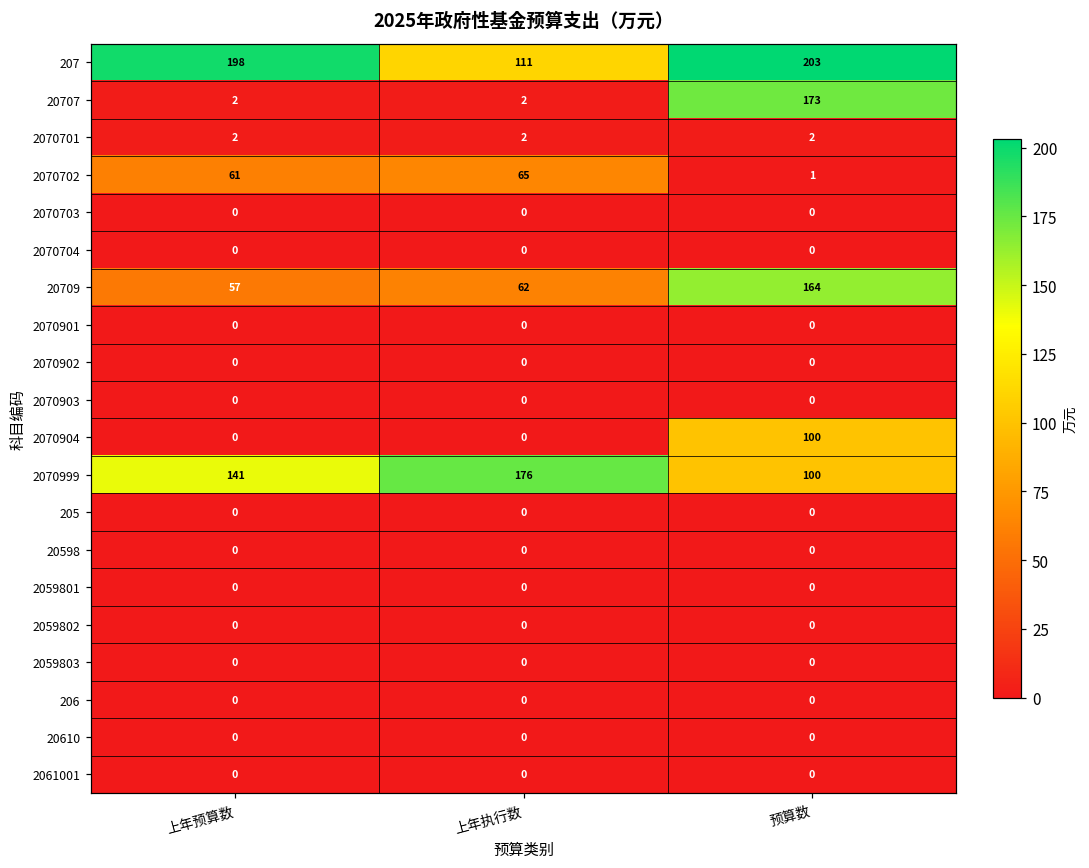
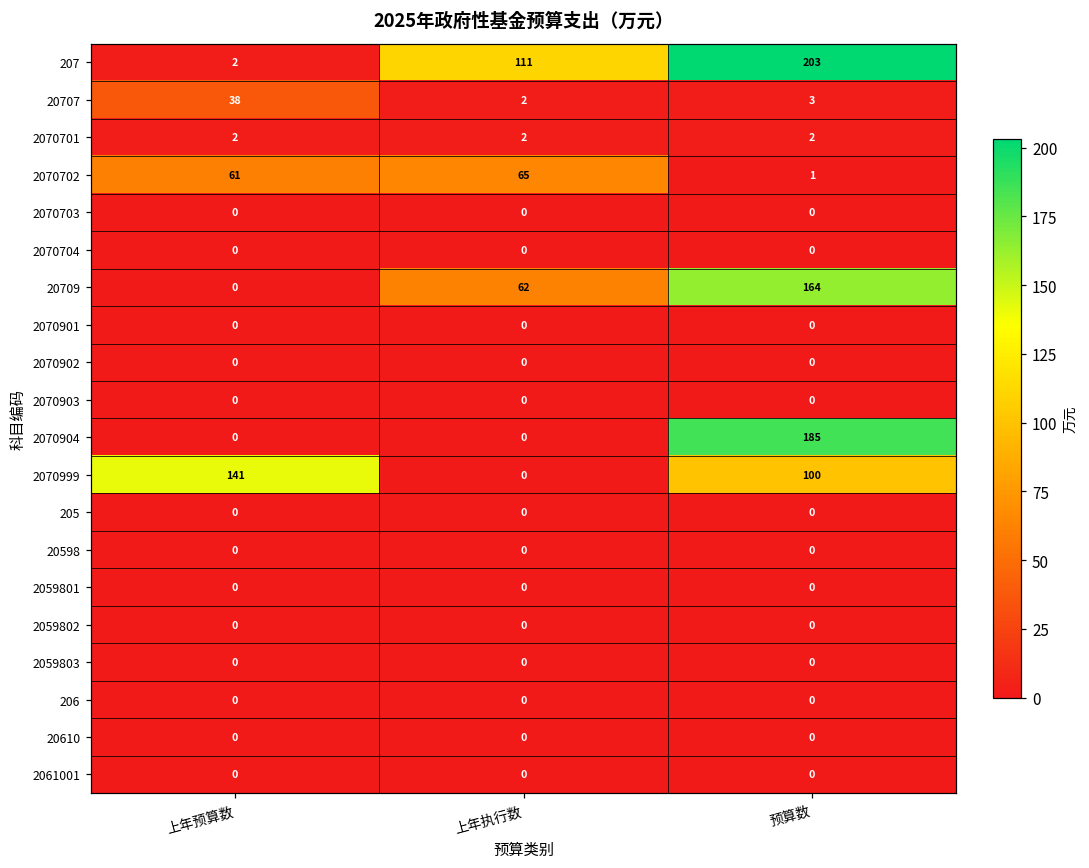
  {
    "207": {
-     "上年预算数": 198,
+     "上年预算数": 2,
      "上年执行数": 111,
      "预算数": 203
    },
    "20707": {
-     "上年预算数": 2,
+     "上年预算数": 38,
      "上年执行数": 2,
-     "预算数": 173
+     "预算数": 3
    },
    "2070701": {
      "上年预算数": 2,
      "上年执行数": 2,
      "预算数": 2
    },
    "2070702": {
      "上年预算数": 61,
      "上年执行数": 65,
      "预算数": 1
    },
    "2070703": {
      "上年预算数": 0,
      "上年执行数": 0,
      "预算数": 0
    },
    "2070704": {
      "上年预算数": 0,
      "上年执行数": 0,
      "预算数": 0
    },
    "20709": {
-     "上年预算数": 57,
+     "上年预算数": 0,
      "上年执行数": 62,
      "预算数": 164
    },
    "2070901": {
      "上年预算数": 0,
      "上年执行数": 0,
      "预算数": 0
    },
    "2070902": {
      "上年预算数": 0,
      "上年执行数": 0,
      "预算数": 0
    },
    "2070903": {
      "上年预算数": 0,
      "上年执行数": 0,
      "预算数": 0
    },
    "2070904": {
      "上年预算数": 0,
      "上年执行数": 0,
-     "预算数": 100
+     "预算数": 185
    },
    "2070999": {
      "上年预算数": 141,
-     "上年执行数": 176,
+     "上年执行数": 0,
      "预算数": 100
    },
    "205": {
      "上年预算数": 0,
      "上年执行数": 0,
      "预算数": 0
    },
    "20598": {
      "上年预算数": 0,
      "上年执行数": 0,
      "预算数": 0
    },
    "2059801": {
      "上年预算数": 0,
      "上年执行数": 0,
      "预算数": 0
    },
    "2059802": {
      "上年预算数": 0,
      "上年执行数": 0,
      "预算数": 0
    },
    "2059803": {
      "上年预算数": 0,
      "上年执行数": 0,
      "预算数": 0
    },
    "206": {
      "上年预算数": 0,
      "上年执行数": 0,
      "预算数": 0
    },
    "20610": {
      "上年预算数": 0,
      "上年执行数": 0,
      "预算数": 0
    },
    "2061001": {
      "上年预算数": 0,
      "上年执行数": 0,
      "预算数": 0
    }
  }
